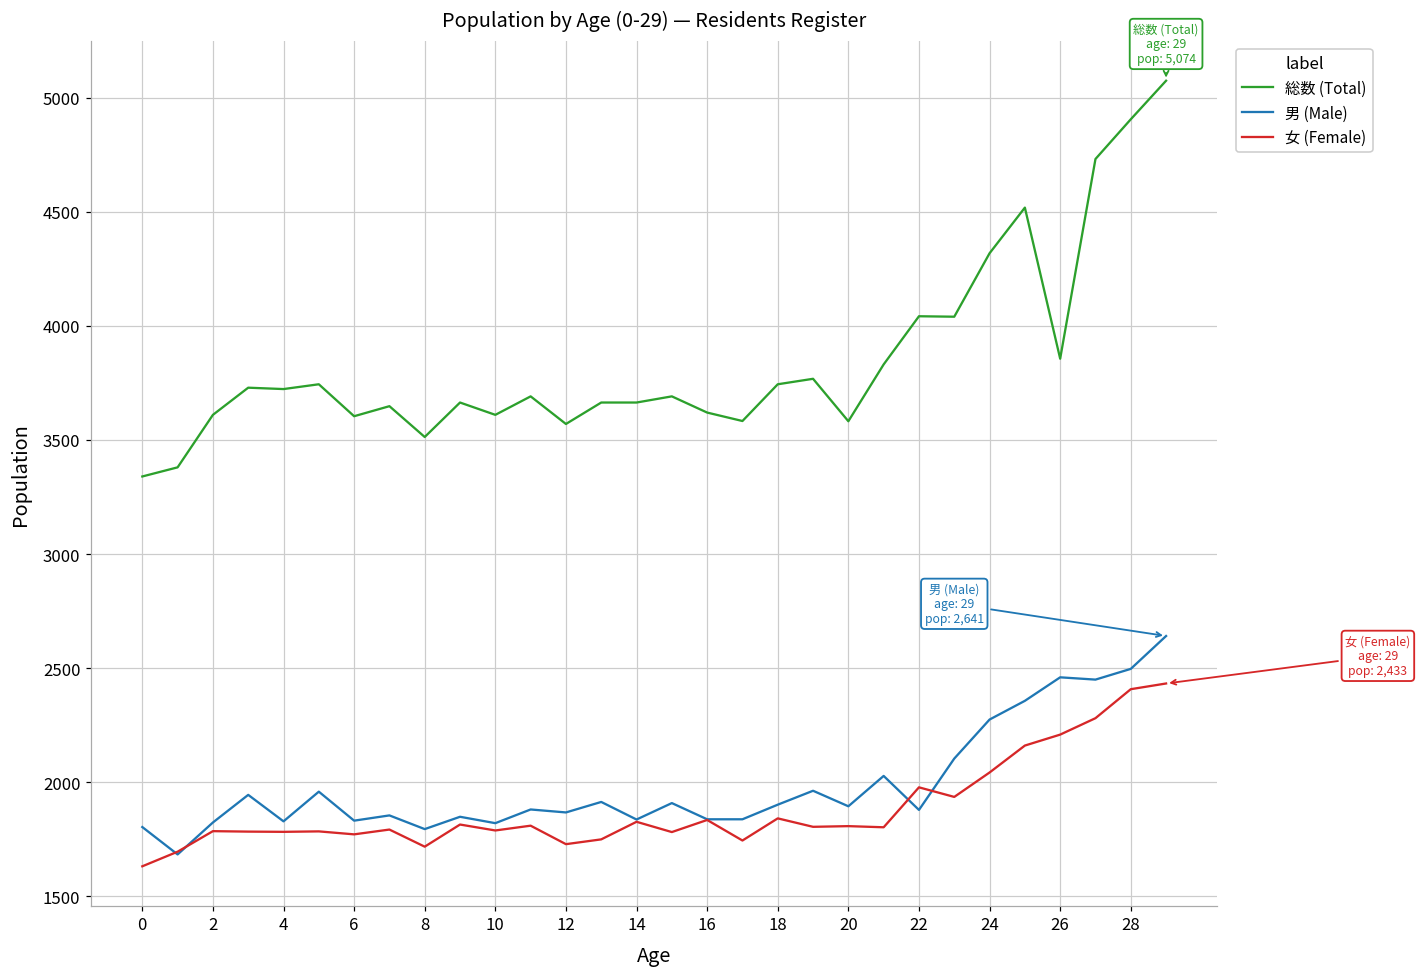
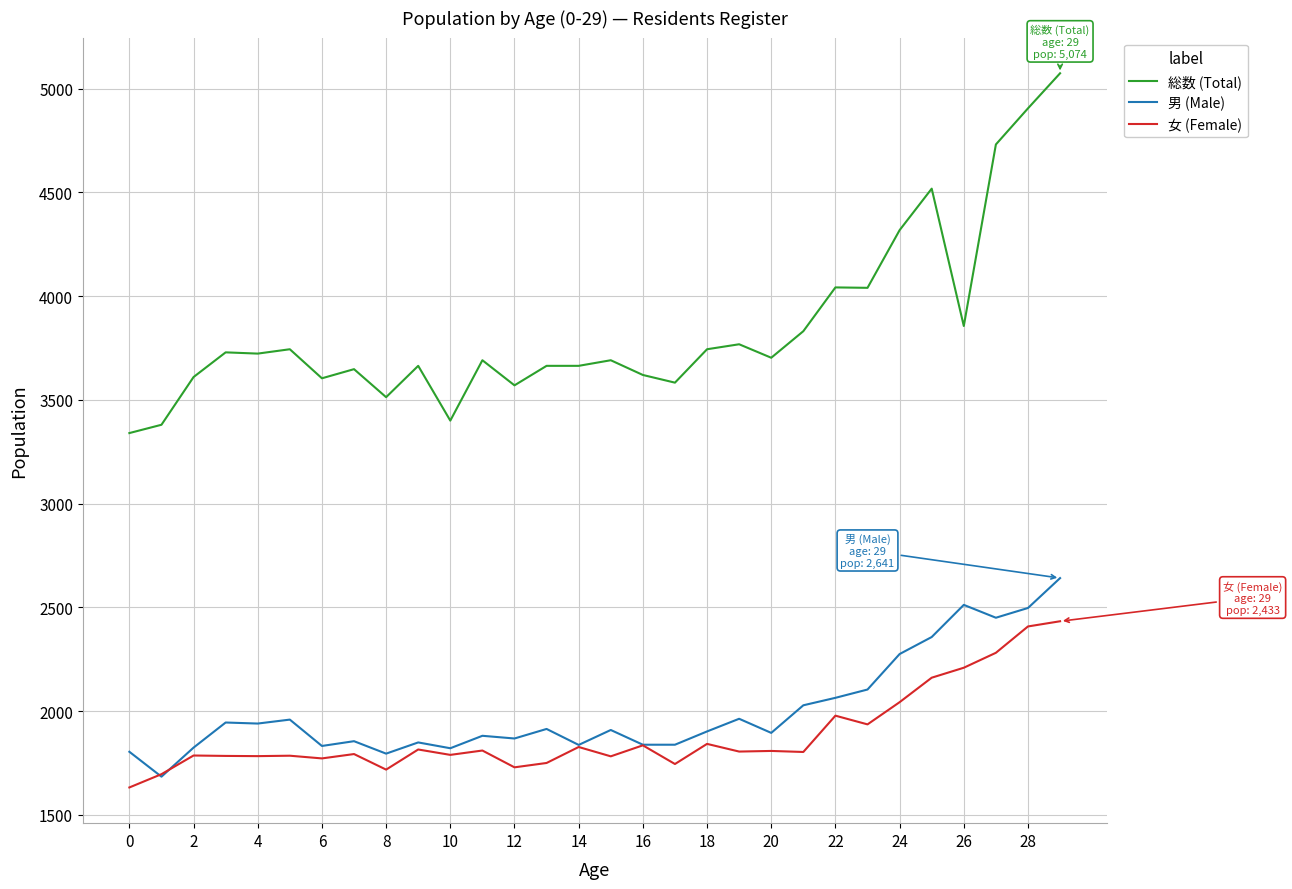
  {
    "総数 (Total)": {
      "0": 3340,
      "2": 3610,
      "4": 3720,
      "6": 3600,
      "8": 3510,
-     "10": 3610,
+     "10": 3400,
      "12": 3570,
      "14": 3660,
      "16": 3620,
      "18": 3740,
-     "20": 3580,
+     "20": 3700,
      "22": 4040,
      "24": 4320,
      "26": 3860,
      "28": 4910
    },
    "男 (Male)": {
      "0": 1800,
      "2": 1820,
-     "4": 1830,
+     "4": 1940,
      "6": 1830,
      "8": 1800,
      "10": 1820,
      "12": 1870,
      "18": 1900,
      "20": 1900,
-     "22": 1880,
+     "22": 2060,
      "24": 2280,
-     "26": 2460,
+     "26": 2510,
      "28": 2500
    },
    "女 (Female)": {
      "0": 1630,
      "2": 1790,
      "4": 1780,
      "6": 1770,
      "8": 1720,
      "10": 1790,
      "12": 1730,
      "18": 1840,
      "20": 1810,
      "22": 1980,
      "24": 2040,
      "26": 2210,
      "28": 2410
    }
  }
